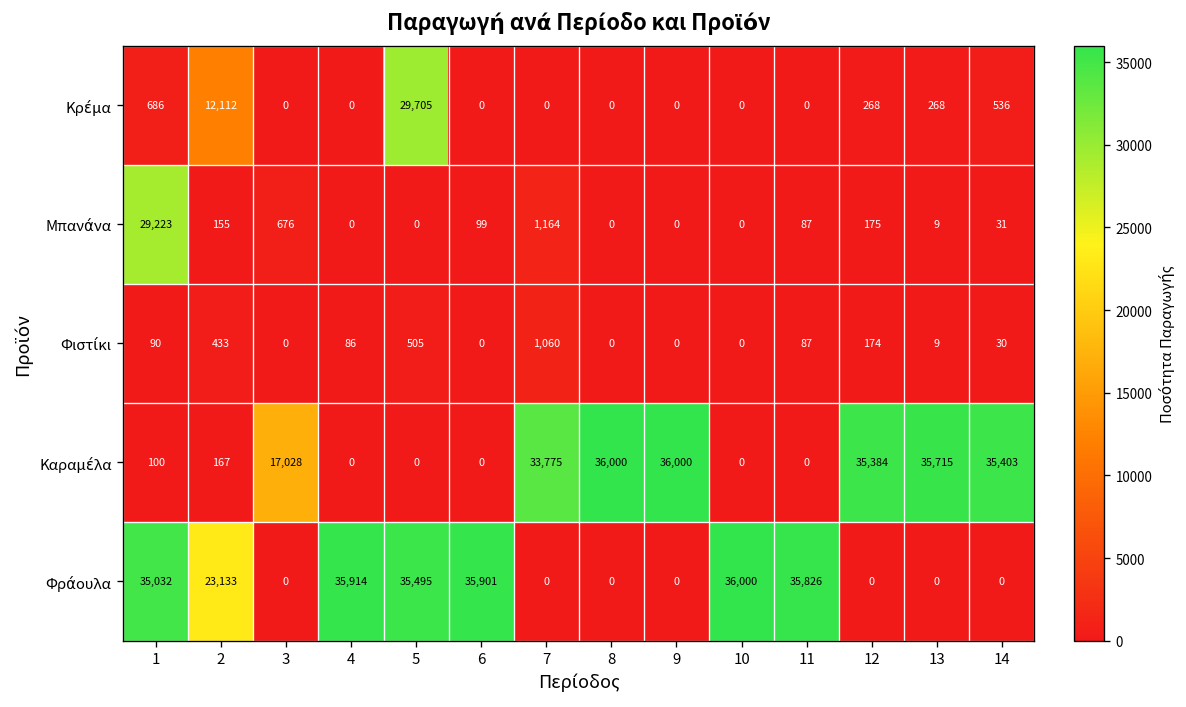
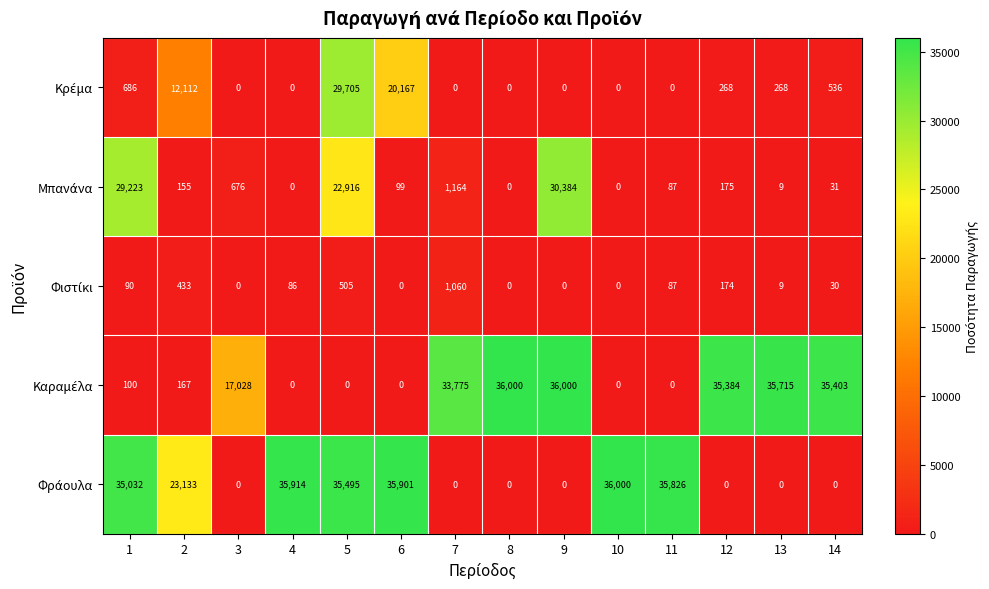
  {
    "Κρέμα": {
      "1": "686",
      "2": "12,112",
      "3": "0",
      "4": "0",
      "5": "29,705",
-     "6": "0",
+     "6": "20,167",
      "7": "0",
      "8": "0",
      "9": "0",
      "10": "0",
      "11": "0",
      "12": "268",
      "13": "268",
      "14": "536"
    },
    "Μπανάνα": {
      "1": "29,223",
      "2": "155",
      "3": "676",
      "4": "0",
-     "5": "0",
+     "5": "22,916",
      "6": "99",
      "7": "1,164",
      "8": "0",
-     "9": "0",
+     "9": "30,384",
      "10": "0",
      "11": "87",
      "12": "175",
      "13": "9",
      "14": "31"
    },
    "Φιστίκι": {
      "1": "90",
      "2": "433",
      "3": "0",
      "4": "86",
      "5": "505",
      "6": "0",
      "7": "1,060",
      "8": "0",
      "9": "0",
      "10": "0",
      "11": "87",
      "12": "174",
      "13": "9",
      "14": "30"
    },
    "Καραμέλα": {
      "1": "100",
      "2": "167",
      "3": "17,028",
      "4": "0",
      "5": "0",
      "6": "0",
      "7": "33,775",
      "8": "36,000",
      "9": "36,000",
      "10": "0",
      "11": "0",
      "12": "35,384",
      "13": "35,715",
      "14": "35,403"
    },
    "Φράουλα": {
      "1": "35,032",
      "2": "23,133",
      "3": "0",
      "4": "35,914",
      "5": "35,495",
      "6": "35,901",
      "7": "0",
      "8": "0",
      "9": "0",
      "10": "36,000",
      "11": "35,826",
      "12": "0",
      "13": "0",
      "14": "0"
    }
  }
